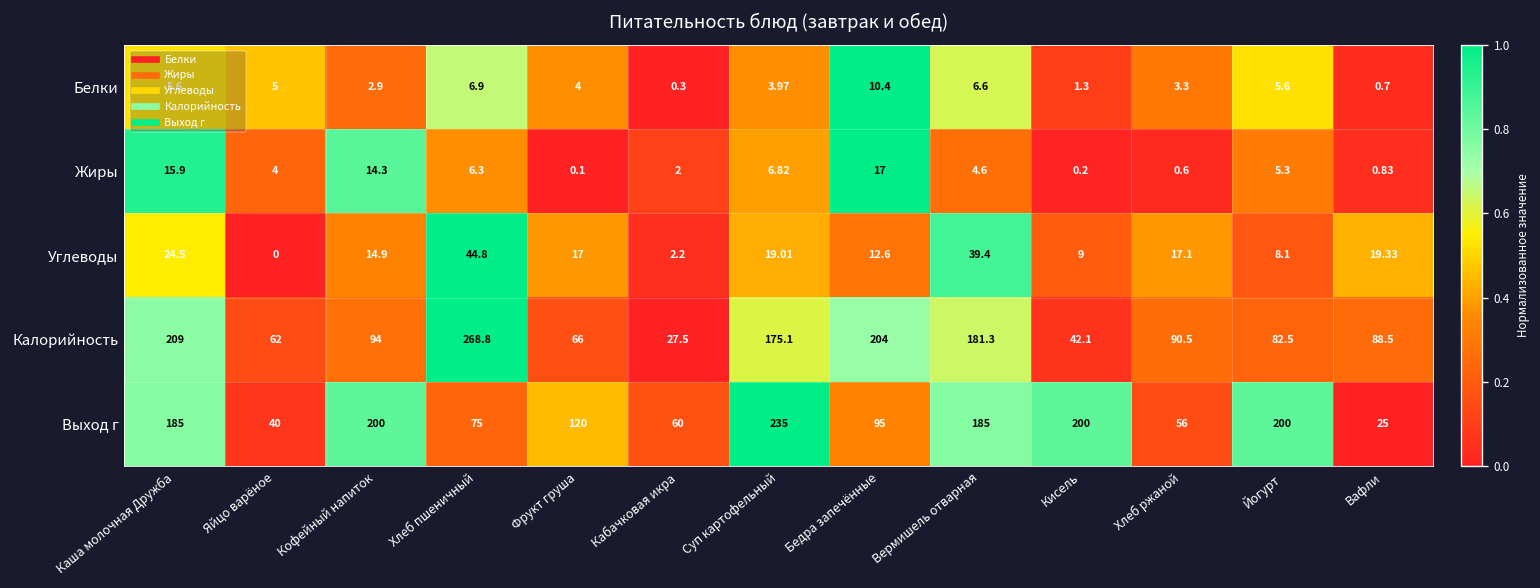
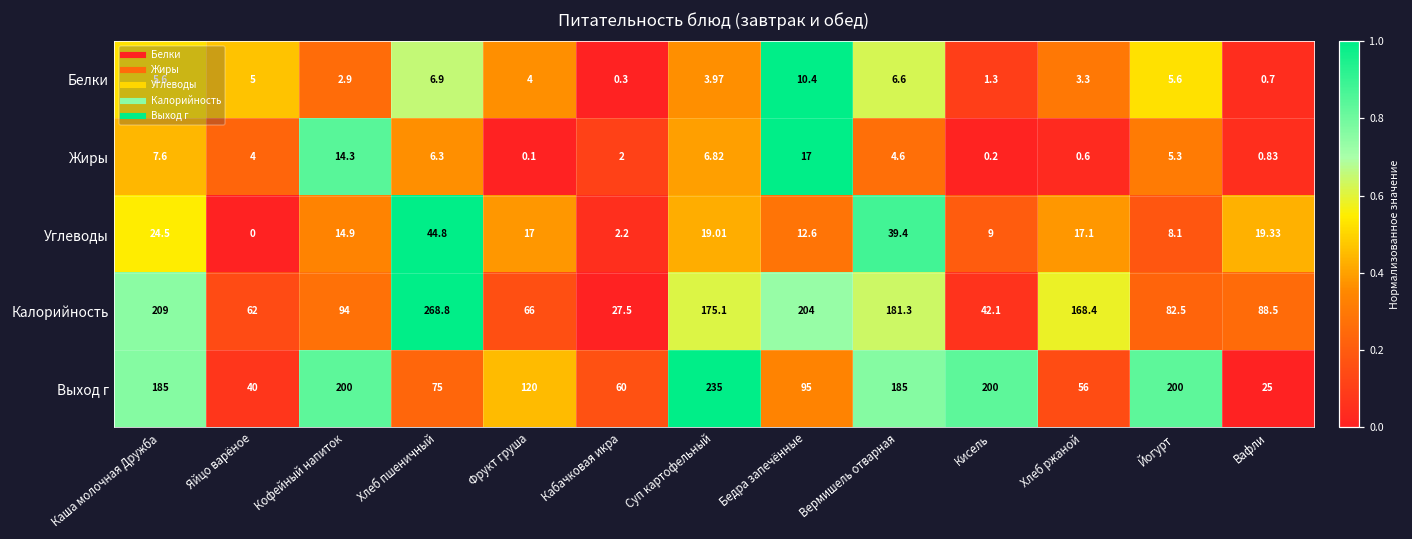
  {
    "Белки": {
      "Яйцо варёное": 5,
      "Кофейный напиток": 2.9,
      "Хлеб пшеничный": 6.9,
      "Фрукт груша": 4,
      "Кабачковая икра": 0.3,
      "Суп картофельный": 3.97,
      "Бедра запечённые": 10.4,
      "Вермишель отварная": 6.6,
      "Кисель": 1.3,
      "Хлеб ржаной": 3.3,
      "Йогурт": 5.6,
      "Вафли": 0.7
    },
    "Жиры": {
-     "Каша молочная Дружба": 15.9,
+     "Каша молочная Дружба": 7.6,
      "Яйцо варёное": 4,
      "Кофейный напиток": 14.3,
      "Хлеб пшеничный": 6.3,
      "Фрукт груша": 0.1,
      "Кабачковая икра": 2,
      "Суп картофельный": 6.82,
      "Бедра запечённые": 17,
      "Вермишель отварная": 4.6,
      "Кисель": 0.2,
      "Хлеб ржаной": 0.6,
      "Йогурт": 5.3,
      "Вафли": 0.83
    },
    "Углеводы": {
      "Каша молочная Дружба": 24.5,
      "Яйцо варёное": 0,
      "Кофейный напиток": 14.9,
      "Хлеб пшеничный": 44.8,
      "Фрукт груша": 17,
      "Кабачковая икра": 2.2,
      "Суп картофельный": 19.01,
      "Бедра запечённые": 12.6,
      "Вермишель отварная": 39.4,
      "Кисель": 9,
      "Хлеб ржаной": 17.1,
      "Йогурт": 8.1,
      "Вафли": 19.33
    },
    "Калорийность": {
      "Каша молочная Дружба": 209,
      "Яйцо варёное": 62,
      "Кофейный напиток": 94,
      "Хлеб пшеничный": 268.8,
      "Фрукт груша": 66,
      "Кабачковая икра": 27.5,
      "Суп картофельный": 175.1,
      "Бедра запечённые": 204,
      "Вермишель отварная": 181.3,
      "Кисель": 42.1,
-     "Хлеб ржаной": 90.5,
+     "Хлеб ржаной": 168.4,
      "Йогурт": 82.5,
      "Вафли": 88.5
    },
    "Выход г": {
      "Каша молочная Дружба": 185,
      "Яйцо варёное": 40,
      "Кофейный напиток": 200,
      "Хлеб пшеничный": 75,
      "Фрукт груша": 120,
      "Кабачковая икра": 60,
      "Суп картофельный": 235,
      "Бедра запечённые": 95,
      "Вермишель отварная": 185,
      "Кисель": 200,
      "Хлеб ржаной": 56,
      "Йогурт": 200,
      "Вафли": 25
    }
  }
